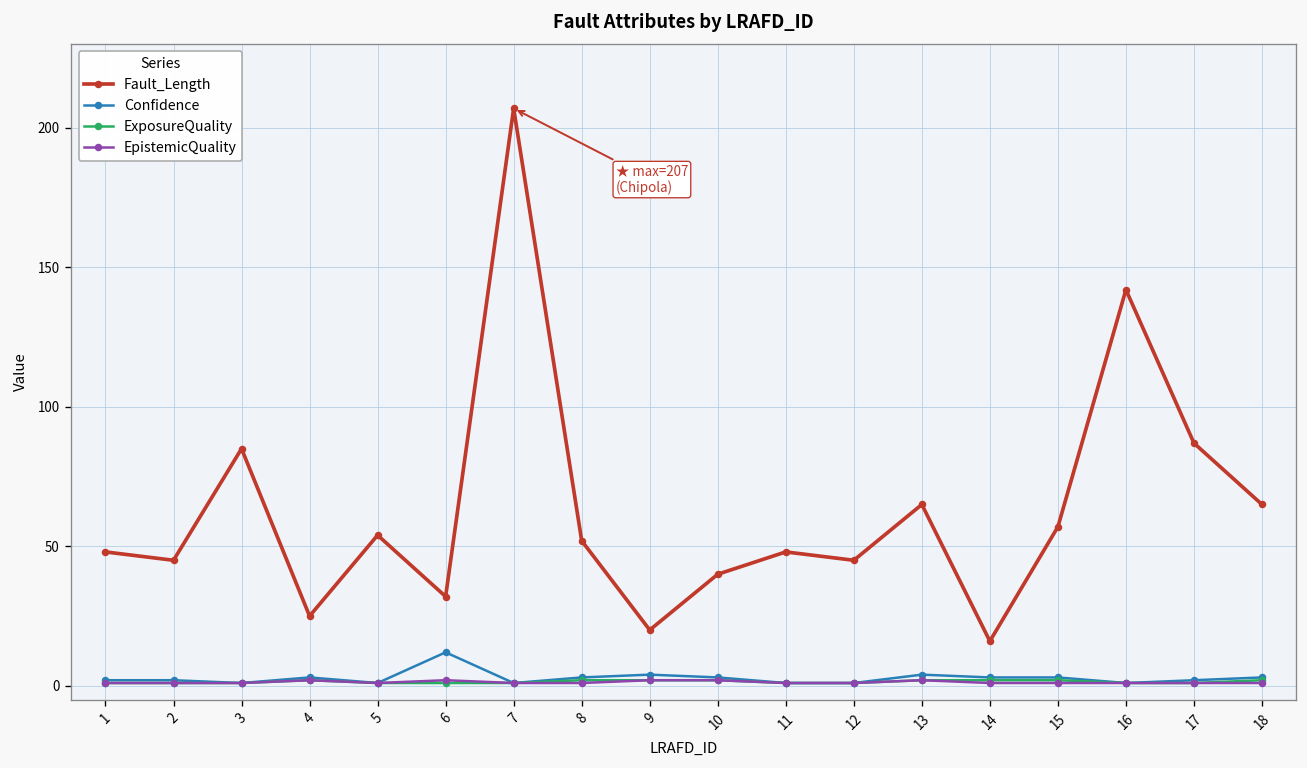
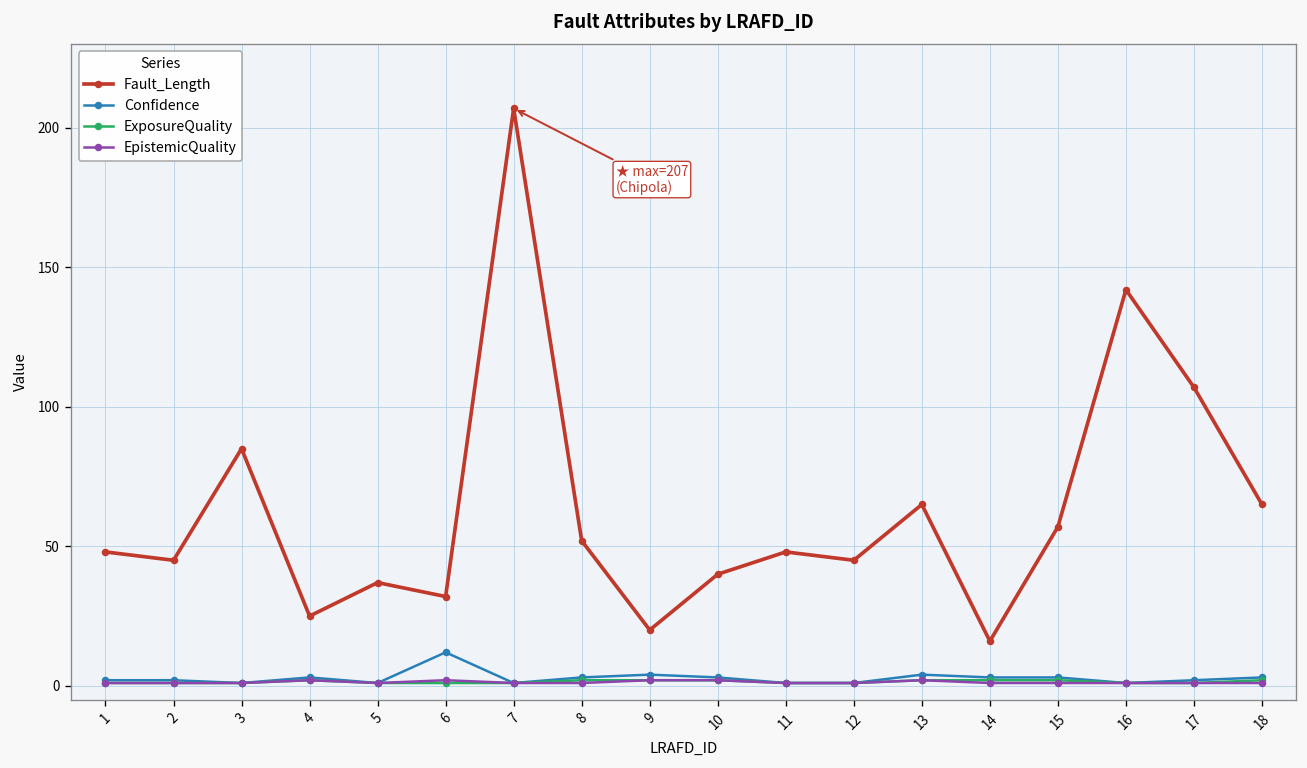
  {
    "Fault_Length": {
      "1": 48,
      "2": 45,
      "3": 85,
      "4": 25,
-     "5": 54,
+     "5": 37,
      "6": 32,
      "8": 52,
      "9": 20,
      "10": 40,
      "11": 48,
      "12": 45,
      "13": 65,
      "14": 16,
      "15": 57,
      "16": 142,
-     "17": 87,
+     "17": 107,
      "18": 65
    },
    "Confidence": {
      "6": 12,
      "9": 4,
      "13": 4
    }
  }
